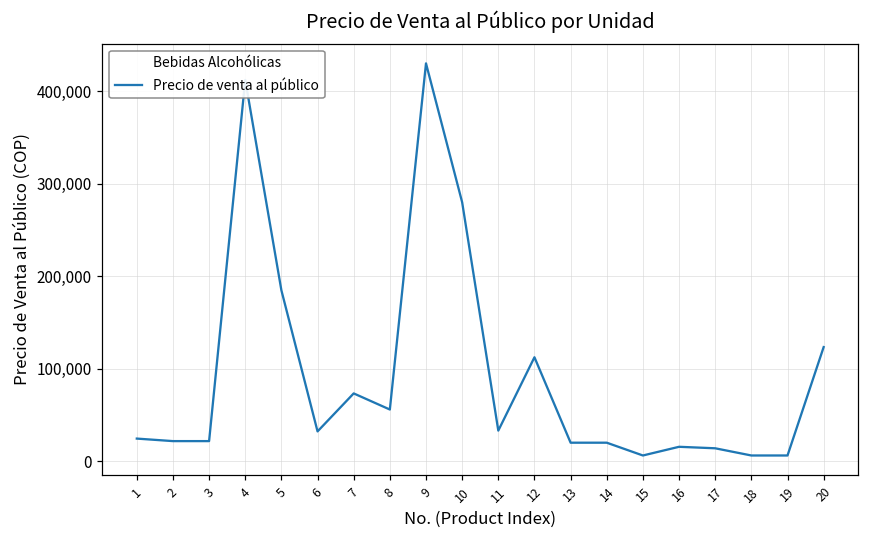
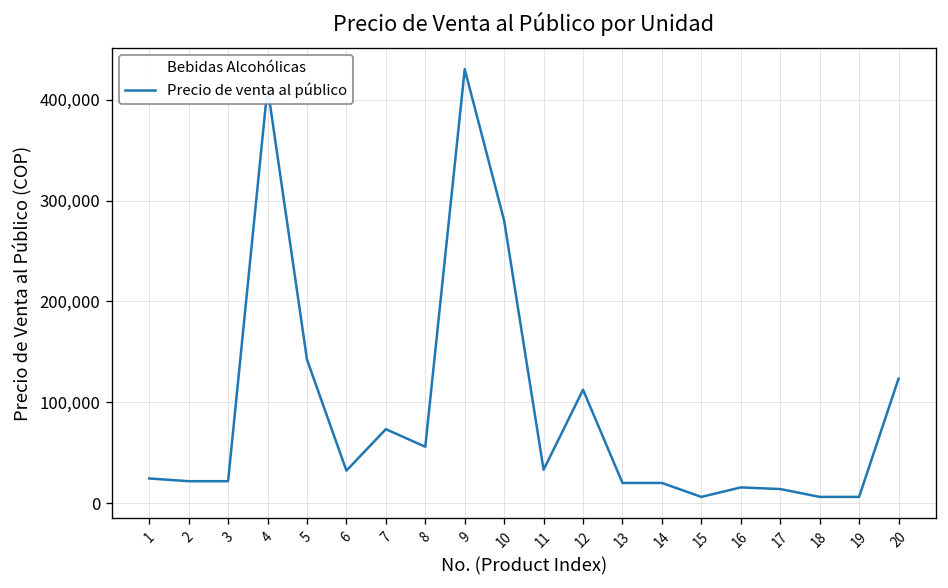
  {
    "1": "20,000",
    "2": "20,000",
    "3": "20,000",
-   "5": "180,000",
+   "5": "140,000",
    "6": "30,000",
    "7": "70,000",
    "8": "60,000",
    "9": "430,000",
    "10": "280,000",
    "11": "30,000",
    "12": "110,000",
    "13": "20,000",
    "14": "20,000",
    "15": "10,000",
    "16": "20,000",
    "17": "10,000",
    "18": "10,000",
    "19": "10,000",
    "20": "120,000"
  }
